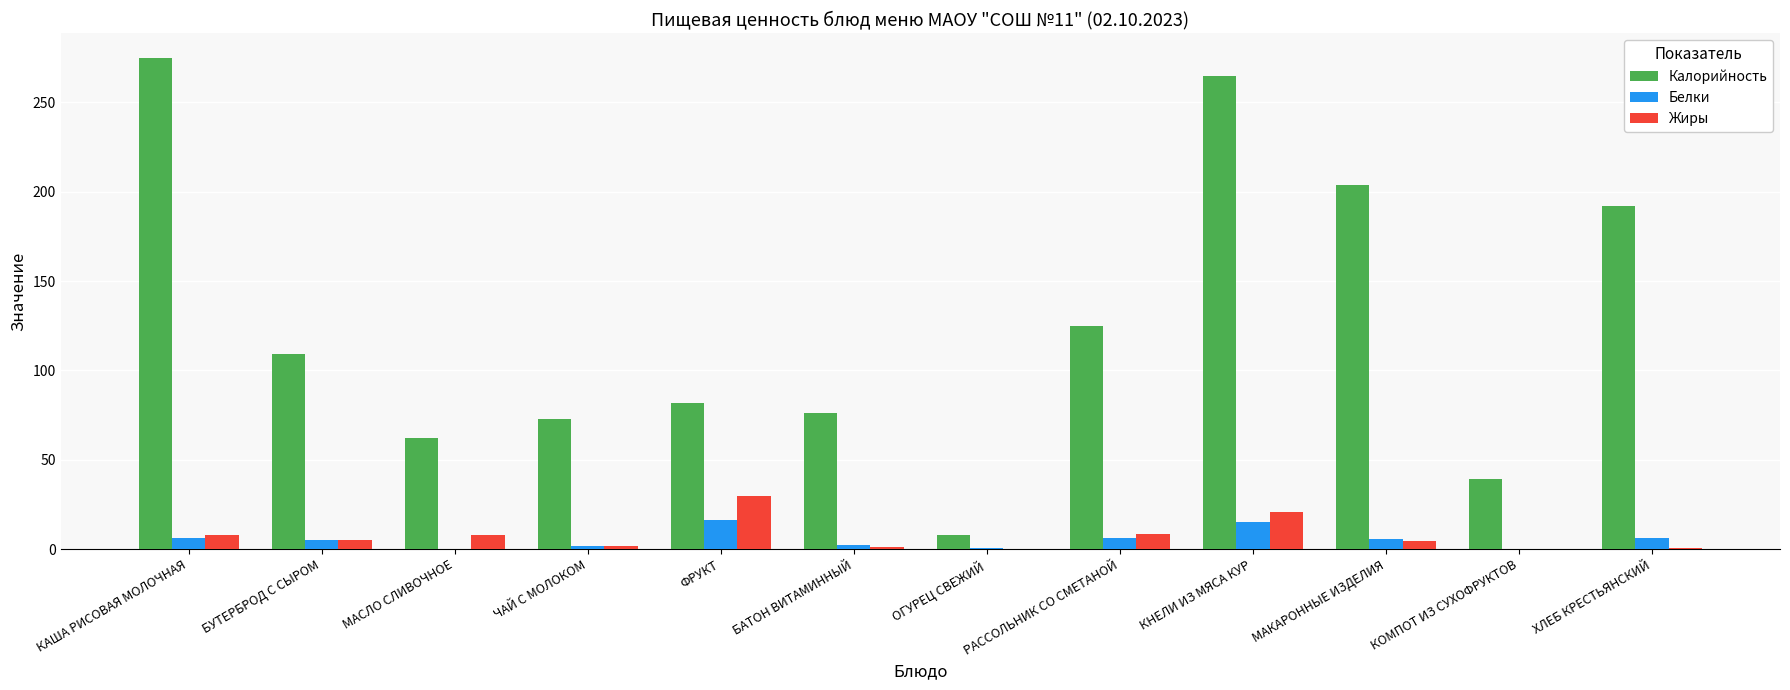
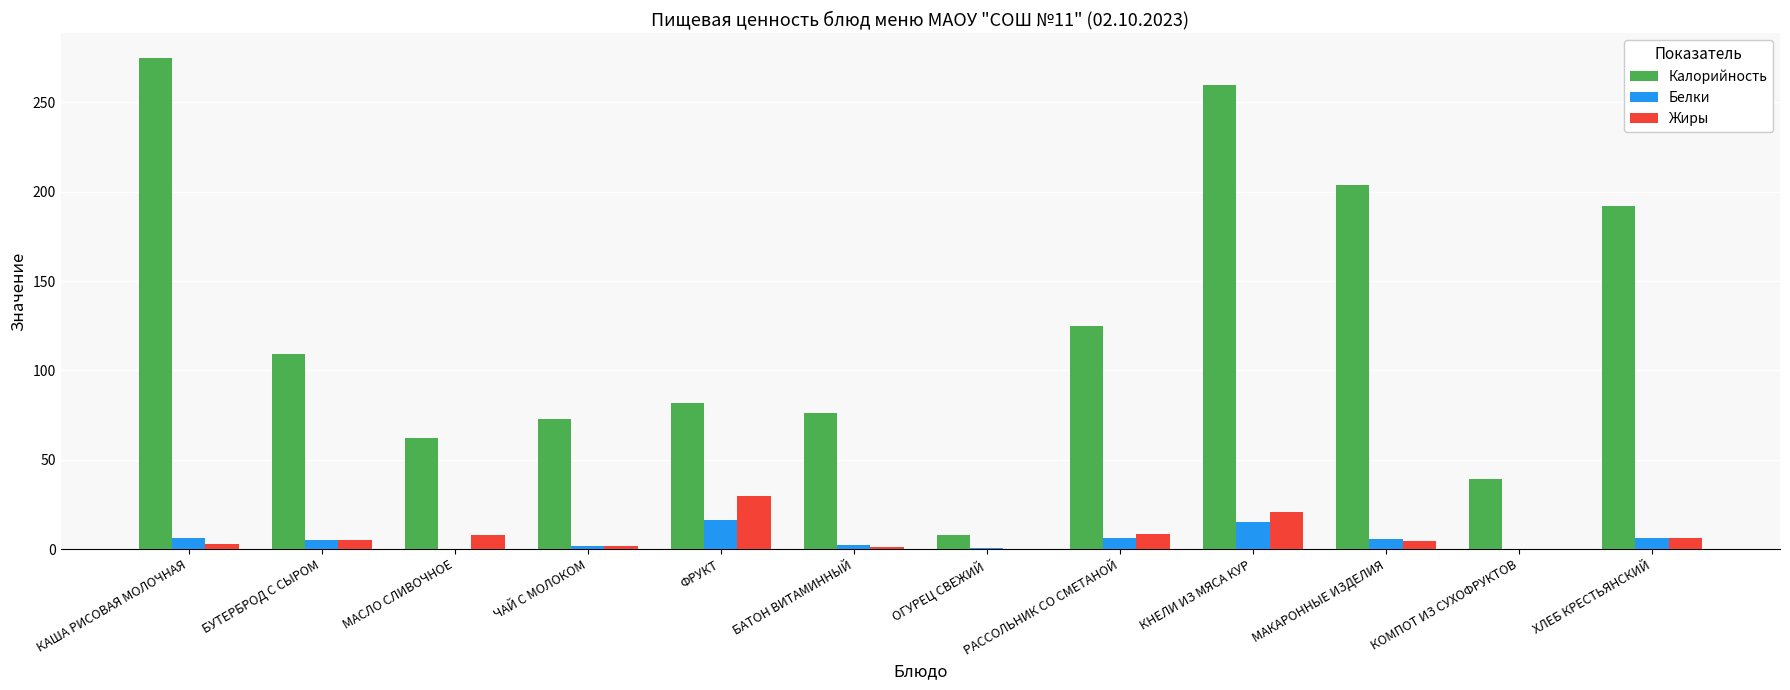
  {
    "Калорийность": {
      "КАША РИСОВАЯ МОЛОЧНАЯ": 275,
      "БУТЕРБРОД С СЫРОМ": 109,
      "МАСЛО СЛИВОЧНОЕ": 62,
      "ЧАЙ С МОЛОКОМ": 73,
      "ФРУКТ": 82,
      "БАТОН ВИТАМИННЫЙ": 76,
      "ОГУРЕЦ СВЕЖИЙ": 8,
      "РАССОЛЬНИК СО СМЕТАНОЙ": 125,
-     "КНЕЛИ ИЗ МЯСА КУР": 265,
+     "КНЕЛИ ИЗ МЯСА КУР": 260,
      "МАКАРОННЫЕ ИЗДЕЛИЯ": 204,
      "КОМПОТ ИЗ СУХОФРУКТОВ": 39,
      "ХЛЕБ КРЕСТЬЯНСКИЙ": 192
    },
    "Белки": {
      "КАША РИСОВАЯ МОЛОЧНАЯ": 6,
      "БУТЕРБРОД С СЫРОМ": 5,
      "ЧАЙ С МОЛОКОМ": 2,
      "ФРУКТ": 16,
      "БАТОН ВИТАМИННЫЙ": 2,
      "РАССОЛЬНИК СО СМЕТАНОЙ": 6,
      "КНЕЛИ ИЗ МЯСА КУР": 15,
      "МАКАРОННЫЕ ИЗДЕЛИЯ": 5,
      "КОМПОТ ИЗ СУХОФРУКТОВ": 0,
      "ХЛЕБ КРЕСТЬЯНСКИЙ": 6
    },
    "Жиры": {
-     "КАША РИСОВАЯ МОЛОЧНАЯ": 8,
+     "КАША РИСОВАЯ МОЛОЧНАЯ": 3,
      "БУТЕРБРОД С СЫРОМ": 5,
      "МАСЛО СЛИВОЧНОЕ": 8,
      "ЧАЙ С МОЛОКОМ": 2,
      "ФРУКТ": 30,
      "РАССОЛЬНИК СО СМЕТАНОЙ": 8,
      "КНЕЛИ ИЗ МЯСА КУР": 21,
      "МАКАРОННЫЕ ИЗДЕЛИЯ": 5,
      "КОМПОТ ИЗ СУХОФРУКТОВ": 0,
-     "ХЛЕБ КРЕСТЬЯНСКИЙ": 1
+     "ХЛЕБ КРЕСТЬЯНСКИЙ": 6
    }
  }
